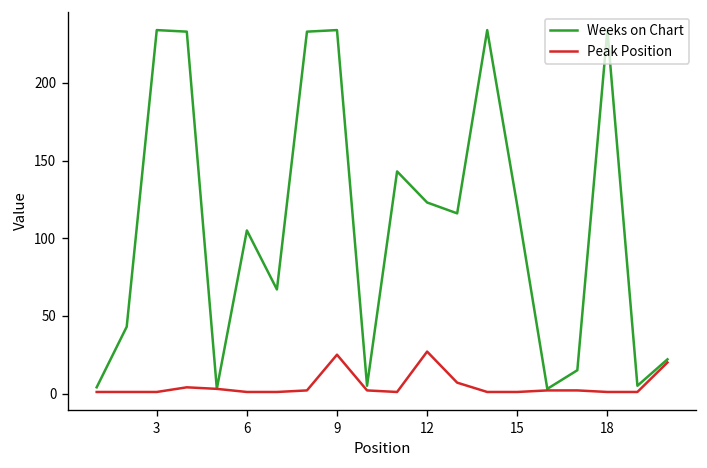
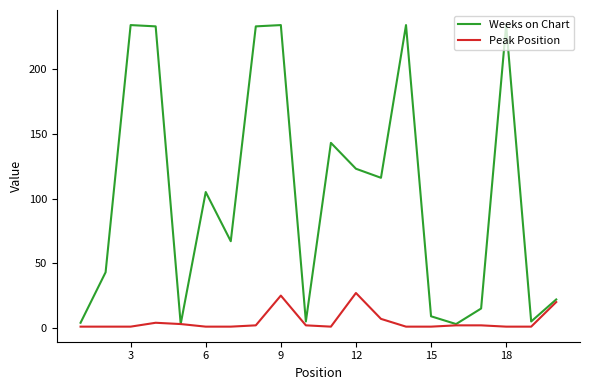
  {
    "Weeks on Chart": {
      "3": 234,
      "6": 105,
      "9": 234,
      "12": 123,
-     "15": 121
+     "15": 9
    },
    "Peak Position": {
      "3": 1,
      "6": 1,
      "9": 25,
      "12": 27,
      "15": 1,
      "18": 1
    }
  }
